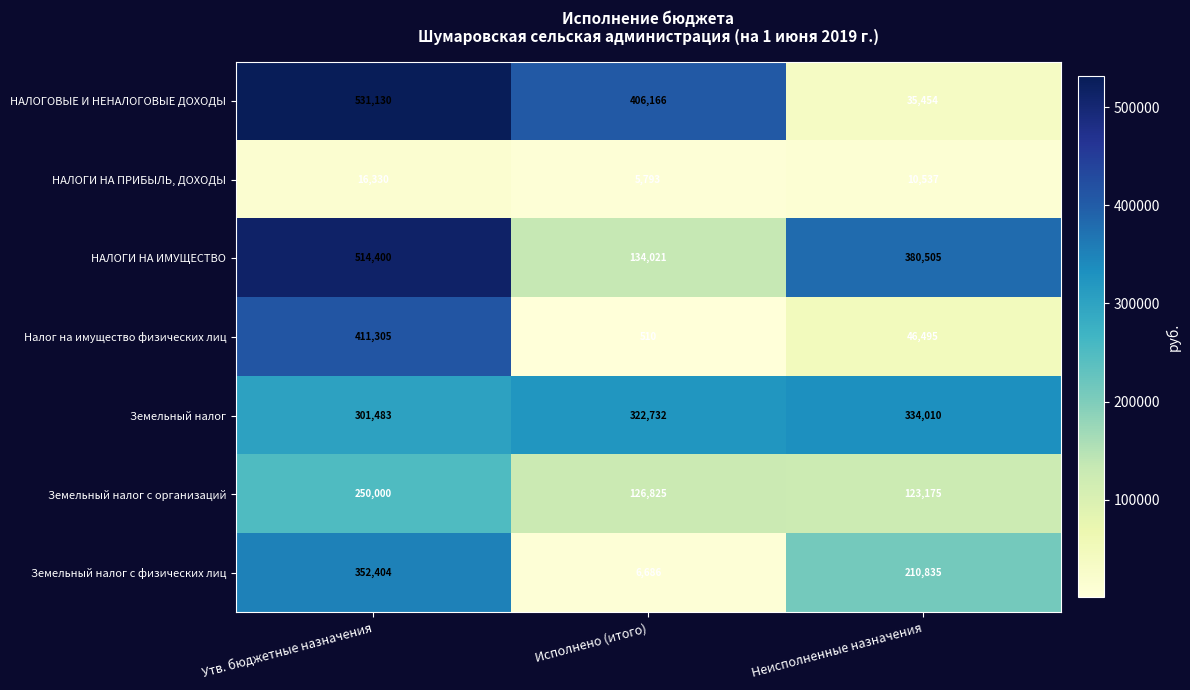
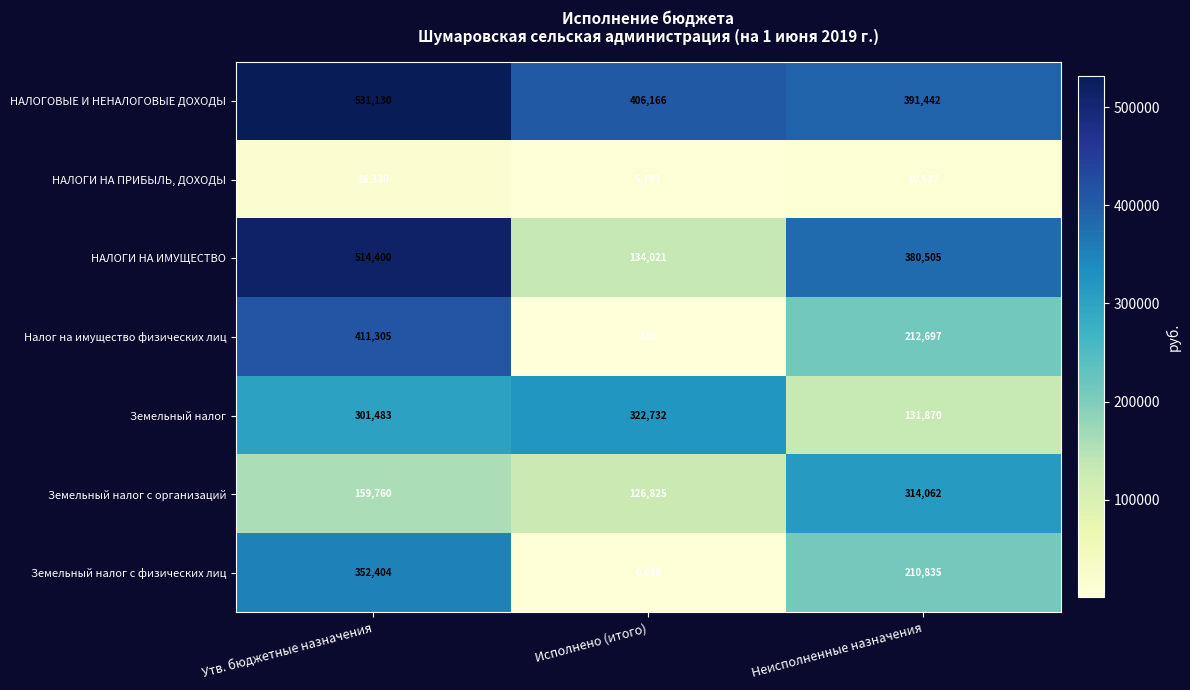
  {
    "НАЛОГОВЫЕ И НЕНАЛОГОВЫЕ ДОХОДЫ": {
      "Утв. бюджетные назначения": "531,130",
      "Исполнено (итого)": "406,166",
-     "Неисполненные назначения": "35,454"
+     "Неисполненные назначения": "391,442"
    },
    "НАЛОГИ НА ИМУЩЕСТВО": {
      "Утв. бюджетные назначения": "514,400",
      "Исполнено (итого)": "134,021",
      "Неисполненные назначения": "380,505"
    },
    "Налог на имущество физических лиц": {
      "Утв. бюджетные назначения": "411,305",
-     "Неисполненные назначения": "46,495"
+     "Неисполненные назначения": "212,697"
    },
    "Земельный налог": {
      "Утв. бюджетные назначения": "301,483",
      "Исполнено (итого)": "322,732",
-     "Неисполненные назначения": "334,010"
+     "Неисполненные назначения": "131,870"
    },
    "Земельный налог с организаций": {
-     "Утв. бюджетные назначения": "250,000",
+     "Утв. бюджетные назначения": "159,760",
      "Исполнено (итого)": "126,825",
-     "Неисполненные назначения": "123,175"
+     "Неисполненные назначения": "314,062"
    },
    "Земельный налог с физических лиц": {
      "Утв. бюджетные назначения": "352,404",
      "Неисполненные назначения": "210,835"
    }
  }
